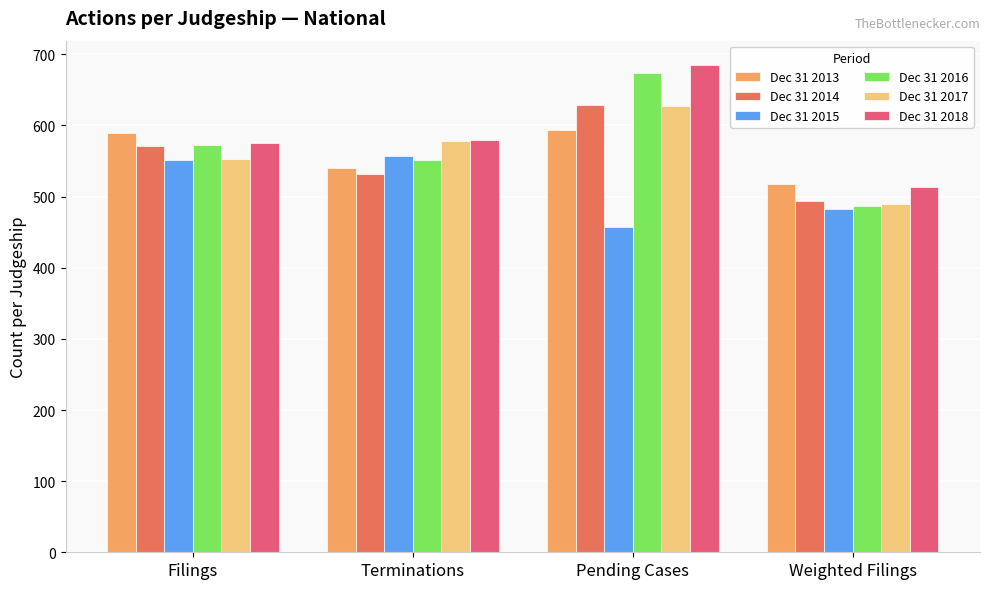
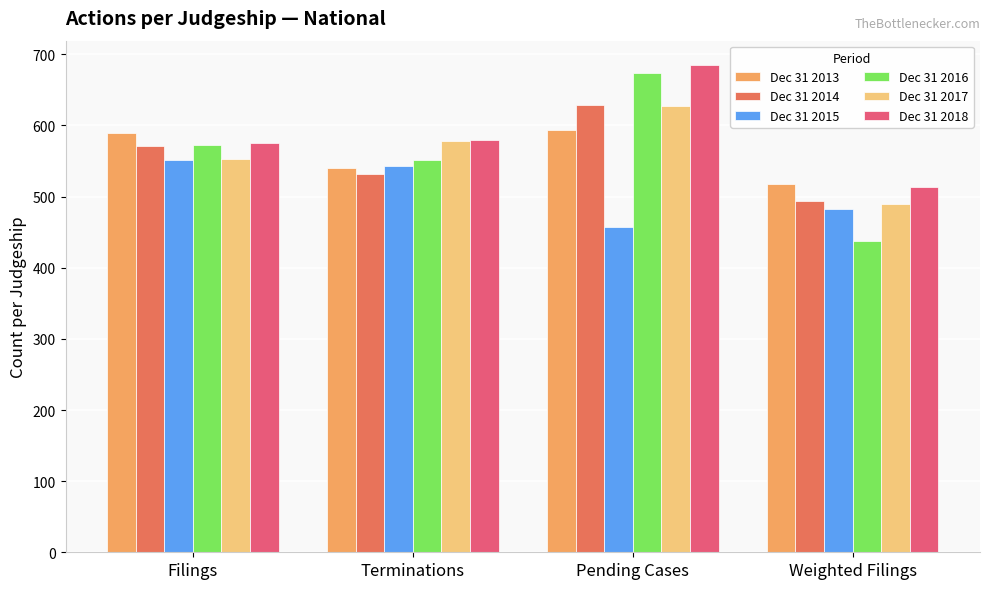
  {
    "Dec 31 2015": {
      "Filings": 550,
-     "Terminations": 560,
+     "Terminations": 540,
      "Pending Cases": 460,
      "Weighted Filings": 480
    },
    "Dec 31 2016": {
      "Filings": 570,
      "Terminations": 550,
      "Pending Cases": 670,
-     "Weighted Filings": 490
+     "Weighted Filings": 440
    }
  }
